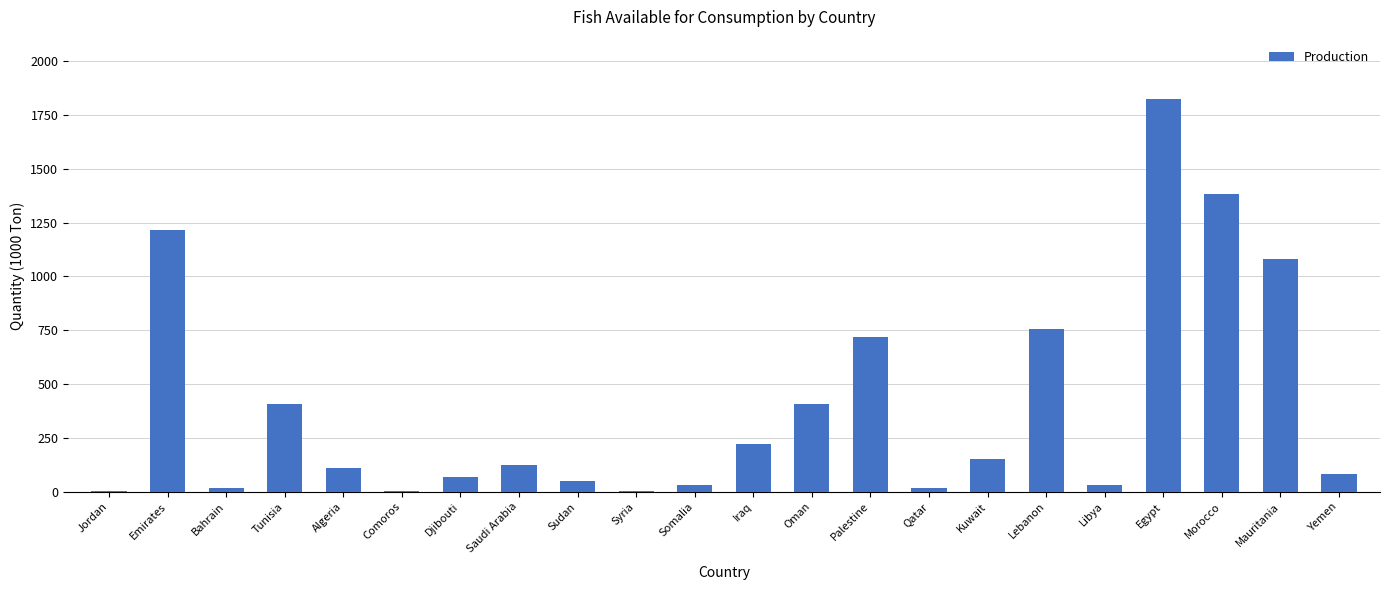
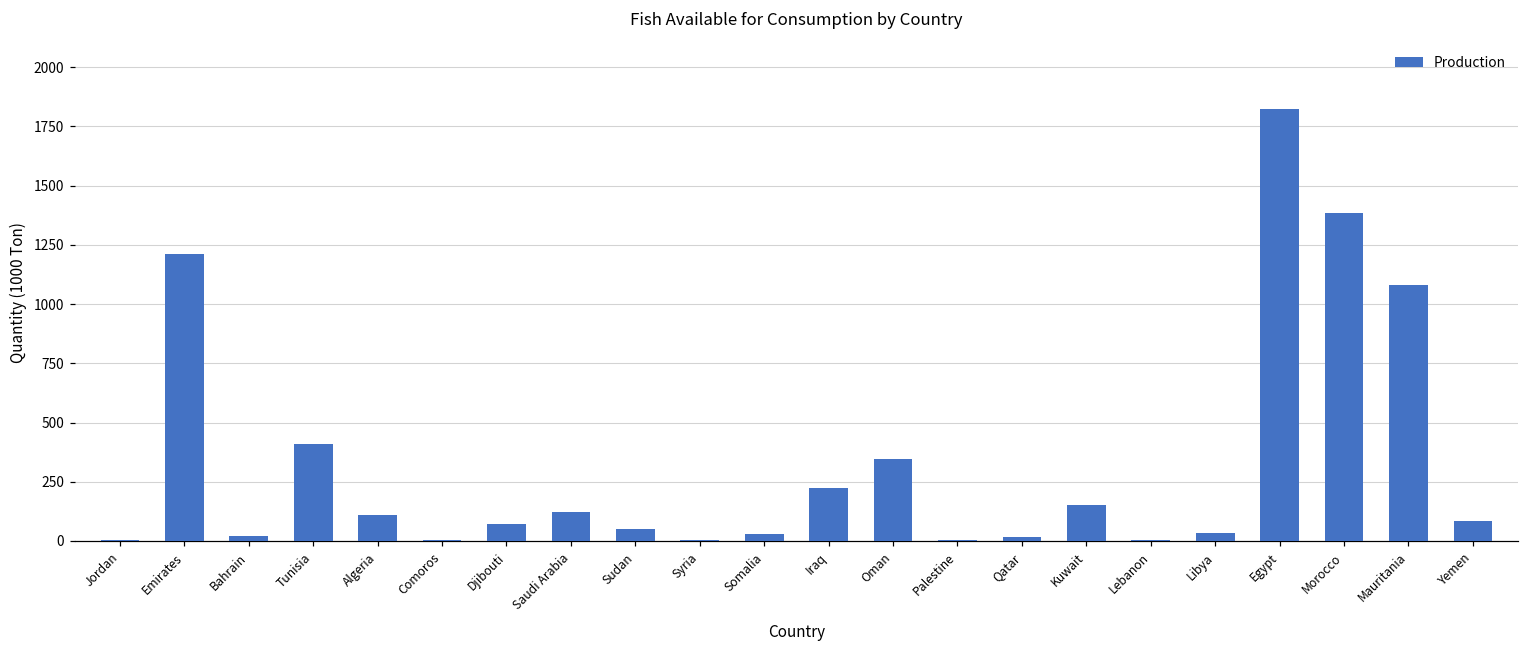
  {
    "Emirates": 1210,
    "Bahrain": 20,
    "Tunisia": 410,
    "Algeria": 110,
    "Djibouti": 70,
    "Saudi Arabia": 120,
    "Sudan": 50,
    "Somalia": 30,
    "Iraq": 220,
-   "Oman": 410,
-   "Palestine": 720,
+   "Oman": 350,
+   "Palestine": 0,
    "Qatar": 20,
    "Kuwait": 150,
-   "Lebanon": 750,
+   "Lebanon": 0,
    "Libya": 30,
    "Egypt": 1830,
    "Morocco": 1390,
    "Mauritania": 1080,
    "Yemen": 80
  }
